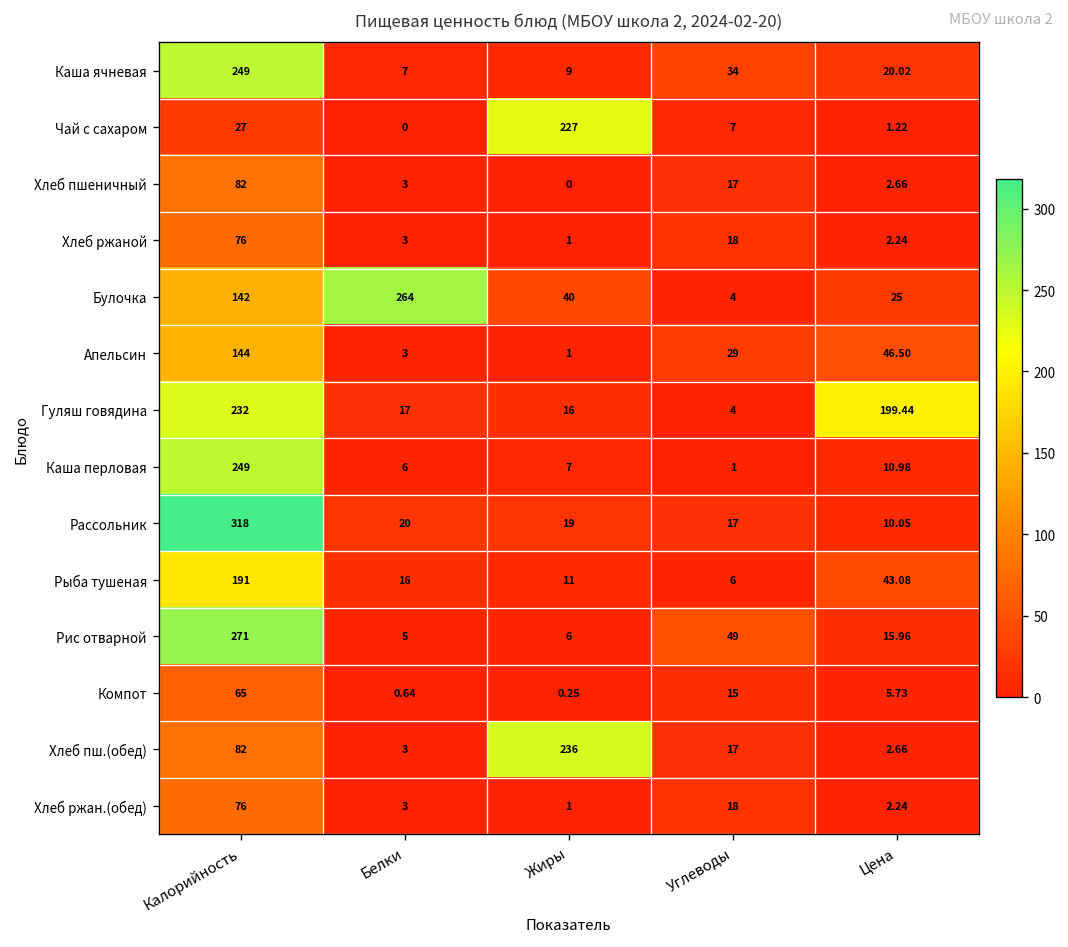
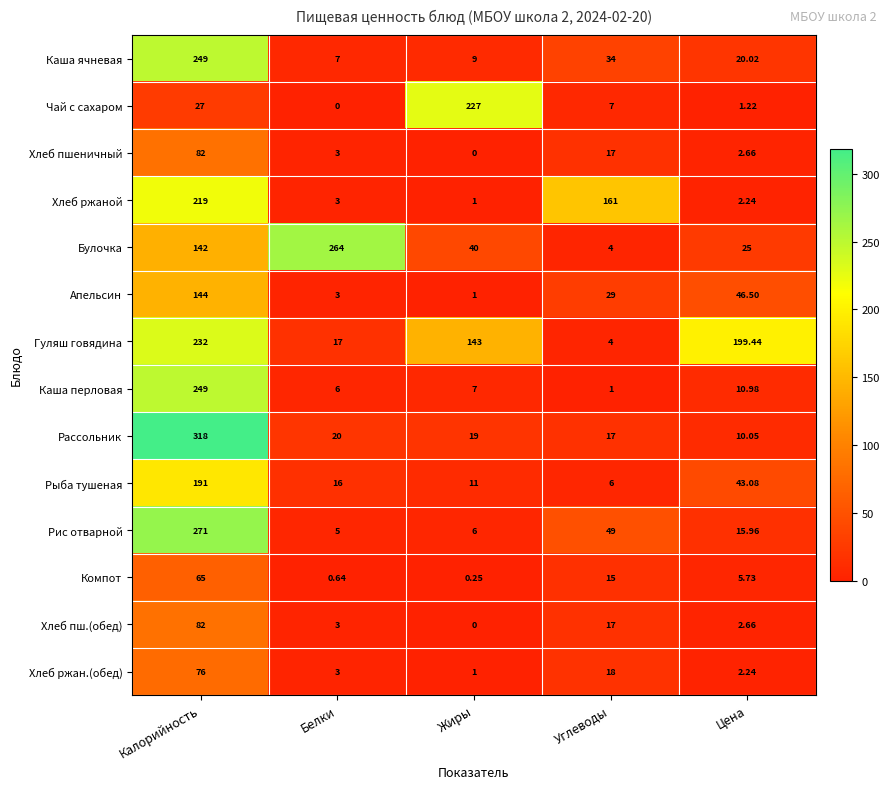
  {
    "Каша ячневая": {
      "Калорийность": 249,
      "Белки": 7,
      "Жиры": 9,
      "Углеводы": 34,
      "Цена": 20.02
    },
    "Чай с сахаром": {
      "Калорийность": 27,
      "Белки": 0,
      "Жиры": 227,
      "Углеводы": 7,
      "Цена": 1.22
    },
    "Хлеб пшеничный": {
      "Калорийность": 82,
      "Белки": 3,
      "Жиры": 0,
      "Углеводы": 17,
      "Цена": 2.66
    },
    "Хлеб ржаной": {
-     "Калорийность": 76,
+     "Калорийность": 219,
      "Белки": 3,
      "Жиры": 1,
-     "Углеводы": 18,
+     "Углеводы": 161,
      "Цена": 2.24
    },
    "Булочка": {
      "Калорийность": 142,
      "Белки": 264,
      "Жиры": 40,
      "Углеводы": 4,
      "Цена": 25
    },
    "Апельсин": {
      "Калорийность": 144,
      "Белки": 3,
      "Жиры": 1,
      "Углеводы": 29,
      "Цена": 46.50
    },
    "Гуляш говядина": {
      "Калорийность": 232,
      "Белки": 17,
-     "Жиры": 16,
+     "Жиры": 143,
      "Углеводы": 4,
      "Цена": 199.44
    },
    "Каша перловая": {
      "Калорийность": 249,
      "Белки": 6,
      "Жиры": 7,
      "Углеводы": 1,
      "Цена": 10.98
    },
    "Рассольник": {
      "Калорийность": 318,
      "Белки": 20,
      "Жиры": 19,
      "Углеводы": 17,
      "Цена": 10.05
    },
    "Рыба тушеная": {
      "Калорийность": 191,
      "Белки": 16,
      "Жиры": 11,
      "Углеводы": 6,
      "Цена": 43.08
    },
    "Рис отварной": {
      "Калорийность": 271,
      "Белки": 5,
      "Жиры": 6,
      "Углеводы": 49,
      "Цена": 15.96
    },
    "Компот": {
      "Калорийность": 65,
      "Белки": 0.64,
      "Жиры": 0.25,
      "Углеводы": 15,
      "Цена": 5.73
    },
    "Хлеб пш.(обед)": {
      "Калорийность": 82,
      "Белки": 3,
-     "Жиры": 236,
+     "Жиры": 0,
      "Углеводы": 17,
      "Цена": 2.66
    },
    "Хлеб ржан.(обед)": {
      "Калорийность": 76,
      "Белки": 3,
      "Жиры": 1,
      "Углеводы": 18,
      "Цена": 2.24
    }
  }
